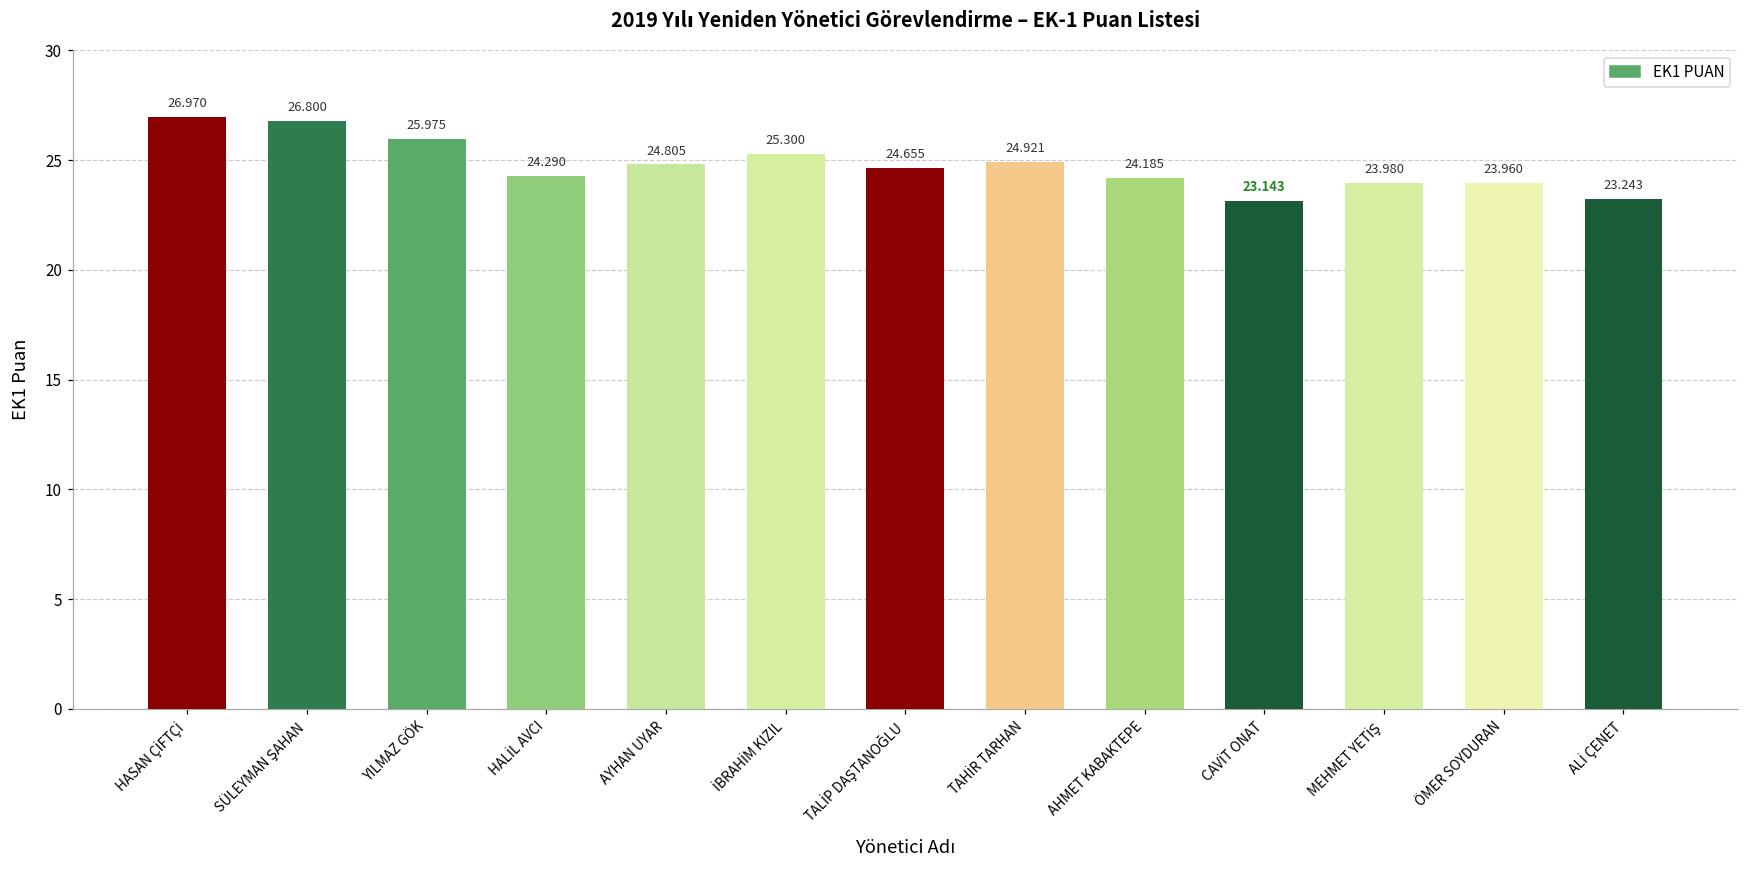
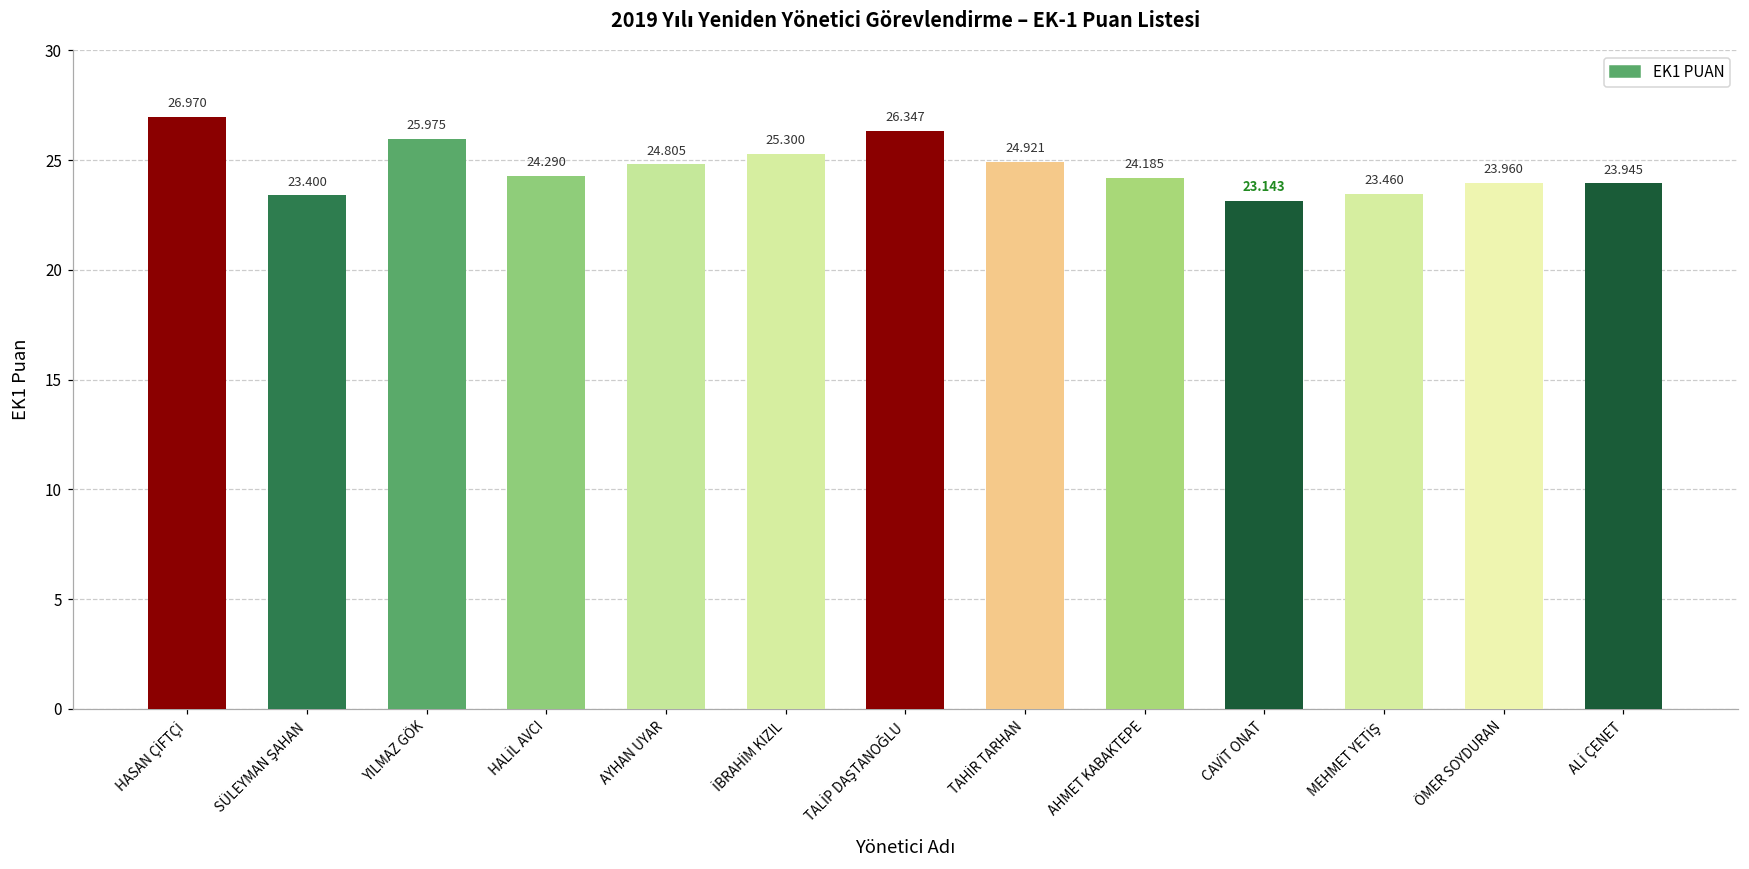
  {
    "HASAN ÇİFTÇİ": 26.970,
-   "SÜLEYMAN ŞAHAN": 26.800,
+   "SÜLEYMAN ŞAHAN": 23.400,
    "YILMAZ GÖK": 25.975,
    "HALİL AVCI": 24.290,
    "AYHAN UYAR": 24.805,
    "İBRAHİM KIZIL": 25.300,
-   "TALİP DAŞTANOĞLU": 24.655,
+   "TALİP DAŞTANOĞLU": 26.347,
    "TAHİR TARHAN": 24.921,
    "AHMET KABAKTEPE": 24.185,
    "CAVİT ONAT": 23.143,
-   "MEHMET YETİŞ": 23.980,
+   "MEHMET YETİŞ": 23.460,
    "ÖMER SOYDURAN": 23.960,
-   "ALİ ÇENET": 23.243
+   "ALİ ÇENET": 23.945
  }
